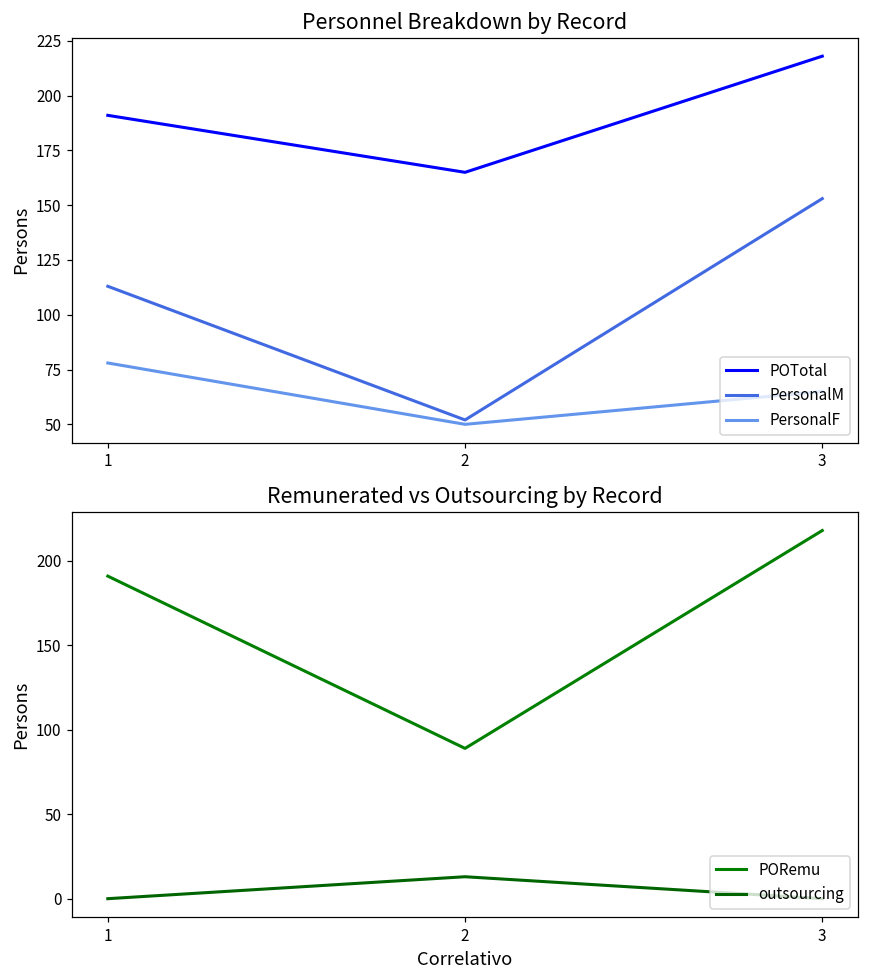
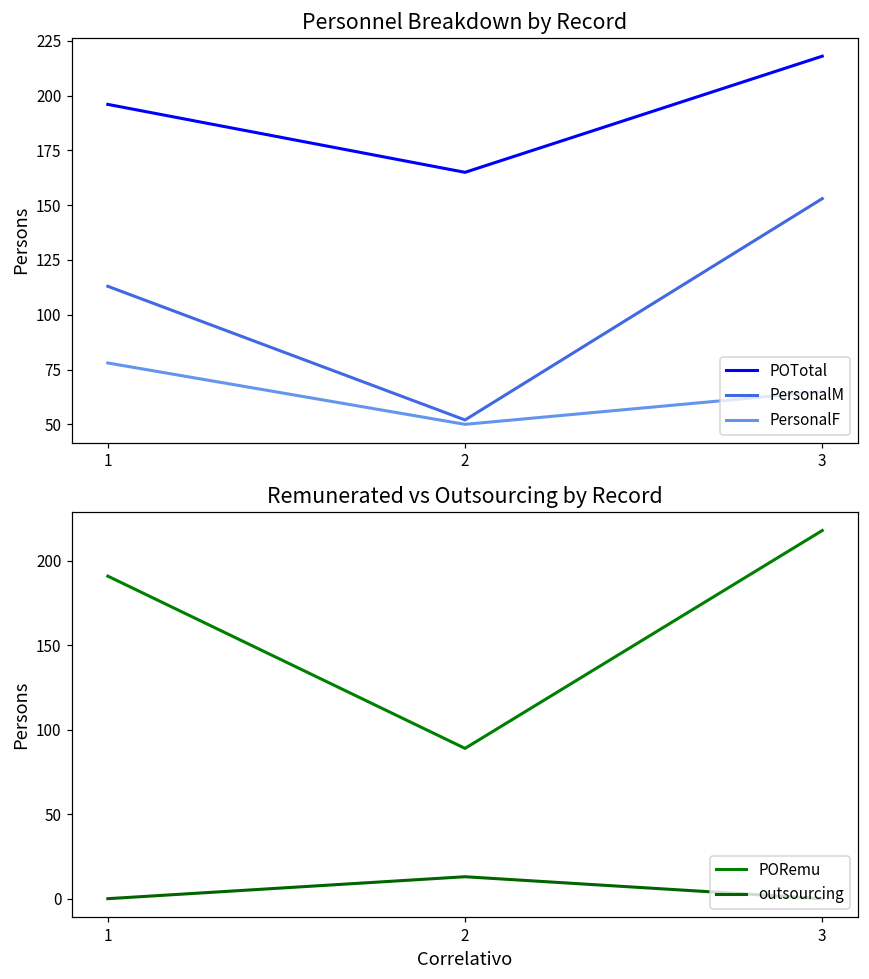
  {
    "Personnel Breakdown by Record": {
      "POTotal": {
-       "1": 191,
+       "1": 196,
        "2": 165,
        "3": 218
      }
    }
  }
